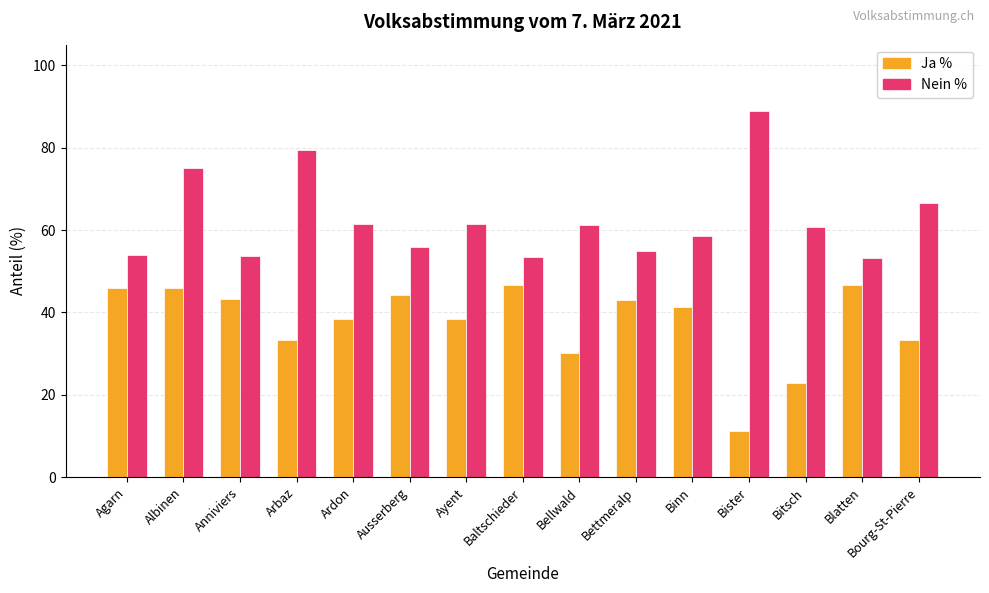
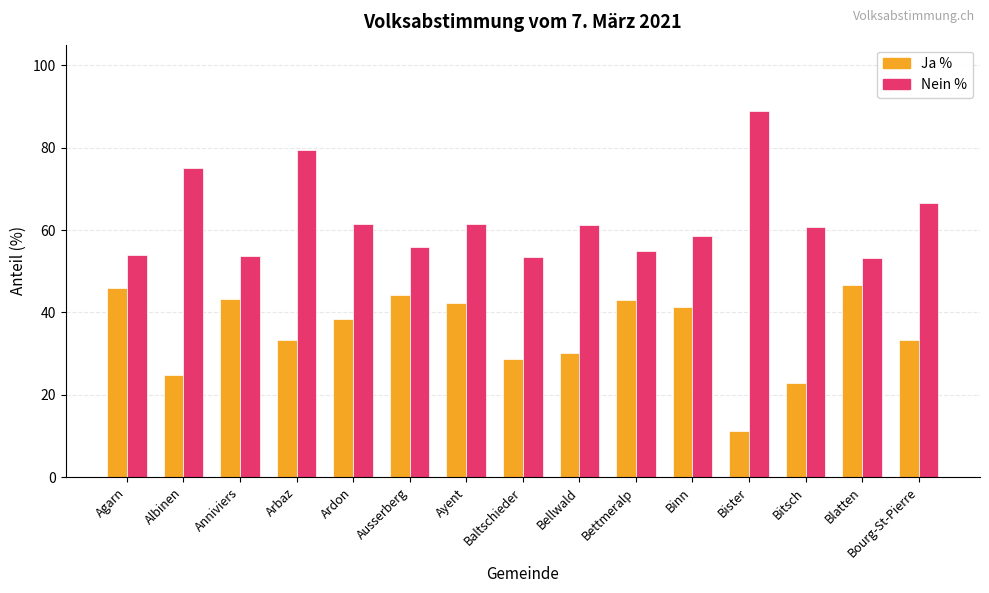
  {
    "Ja %": {
      "Agarn": 46,
-     "Albinen": 46,
+     "Albinen": 25,
      "Anniviers": 43,
      "Arbaz": 33,
      "Ardon": 38,
      "Ausserberg": 44,
-     "Ayent": 39,
-     "Baltschieder": 47,
+     "Ayent": 42,
+     "Baltschieder": 29,
      "Bellwald": 30,
      "Bettmeralp": 43,
      "Binn": 41,
      "Bister": 11,
      "Bitsch": 23,
      "Blatten": 47,
      "Bourg-St-Pierre": 33
    },
    "Nein %": {
      "Agarn": 54,
      "Albinen": 75,
      "Anniviers": 54,
      "Arbaz": 79,
      "Ardon": 62,
      "Ausserberg": 56,
      "Ayent": 61,
      "Baltschieder": 53,
      "Bellwald": 61,
      "Bettmeralp": 55,
      "Binn": 59,
      "Bister": 89,
      "Bitsch": 61,
      "Blatten": 53,
      "Bourg-St-Pierre": 67
    }
  }
